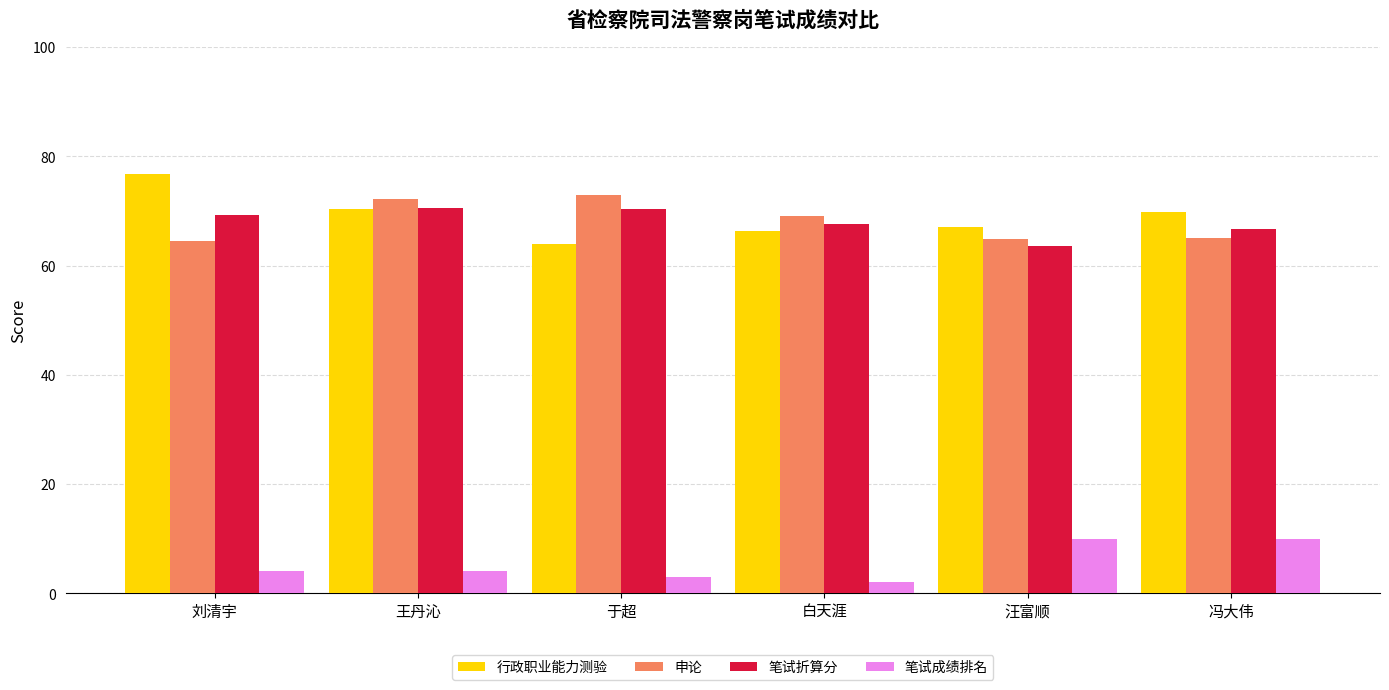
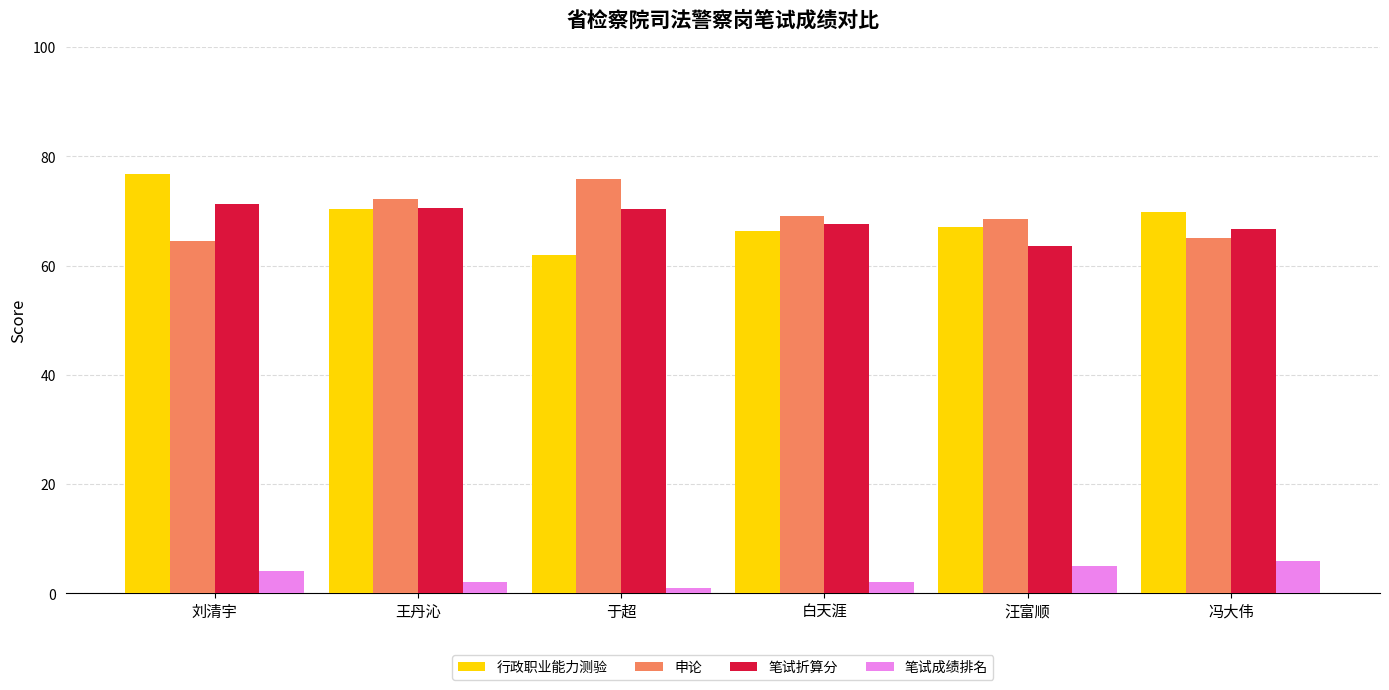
  {
    "行政职业能力测验": {
      "刘清宇": 77,
      "王丹沁": 70,
-     "于超": 64,
+     "于超": 62,
      "白天涯": 66,
      "汪富顺": 67,
      "冯大伟": 70
    },
    "申论": {
      "刘清宇": 65,
      "王丹沁": 72,
-     "于超": 73,
+     "于超": 76,
      "白天涯": 69,
-     "汪富顺": 65,
+     "汪富顺": 69,
      "冯大伟": 65
    },
    "笔试折算分": {
-     "刘清宇": 69,
+     "刘清宇": 71,
      "王丹沁": 71,
      "于超": 70,
      "白天涯": 68,
      "汪富顺": 64,
      "冯大伟": 67
    },
    "笔试成绩排名": {
      "刘清宇": 4,
-     "王丹沁": 4,
-     "于超": 3,
+     "王丹沁": 2,
+     "于超": 1,
      "白天涯": 2,
-     "汪富顺": 10,
-     "冯大伟": 10
+     "汪富顺": 5,
+     "冯大伟": 6
    }
  }
